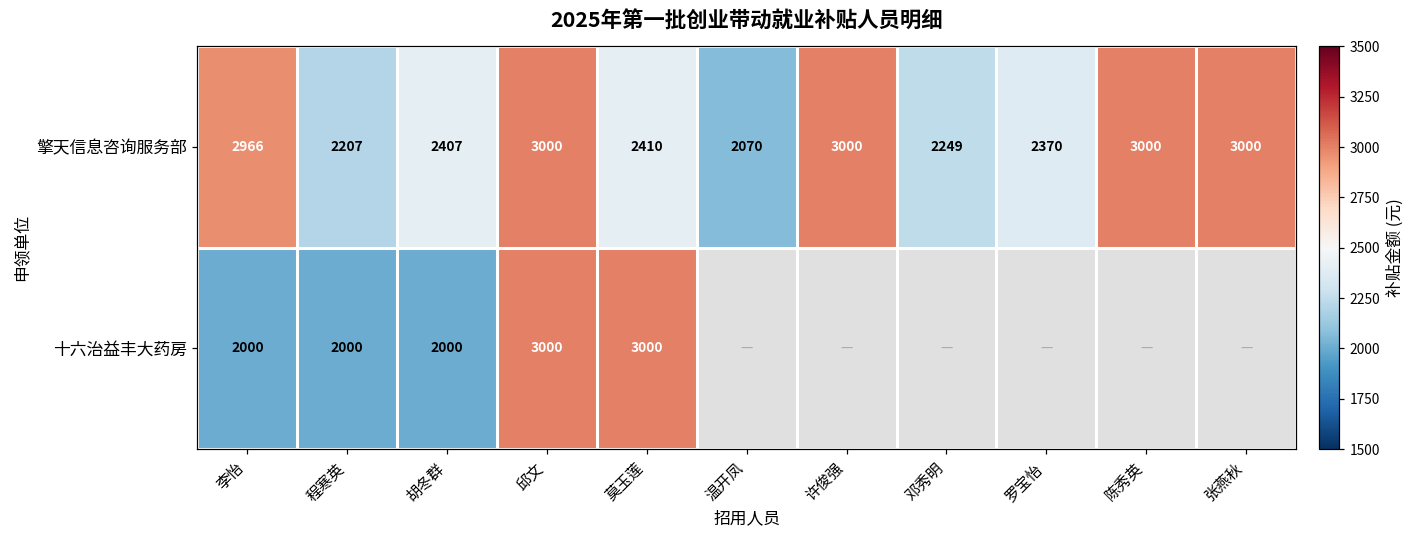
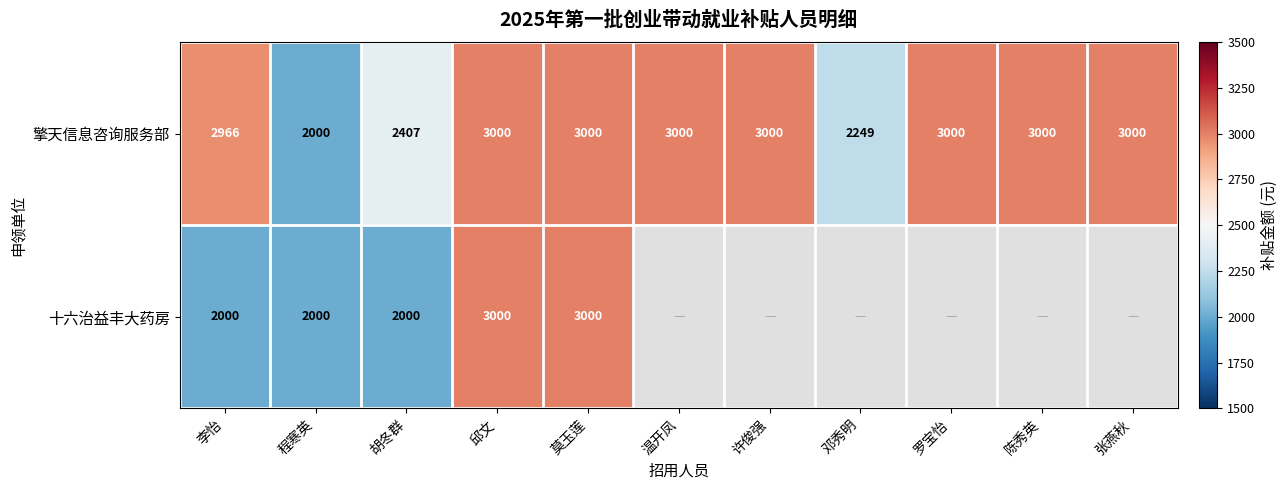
  {
    "擎天信息咨询服务部": {
      "李怡": 2966,
-     "程寒英": 2207,
+     "程寒英": 2000,
      "胡冬群": 2407,
      "邱文": 3000,
-     "莫玉莲": 2410,
-     "温开凤": 2070,
+     "莫玉莲": 3000,
+     "温开凤": 3000,
      "许俊强": 3000,
      "邓秀明": 2249,
-     "罗宝怡": 2370,
+     "罗宝怡": 3000,
      "陈秀英": 3000,
      "张燕秋": 3000
    },
    "十六治益丰大药房": {
      "李怡": 2000,
      "程寒英": 2000,
      "胡冬群": 2000,
      "邱文": 3000,
      "莫玉莲": 3000
    }
  }
